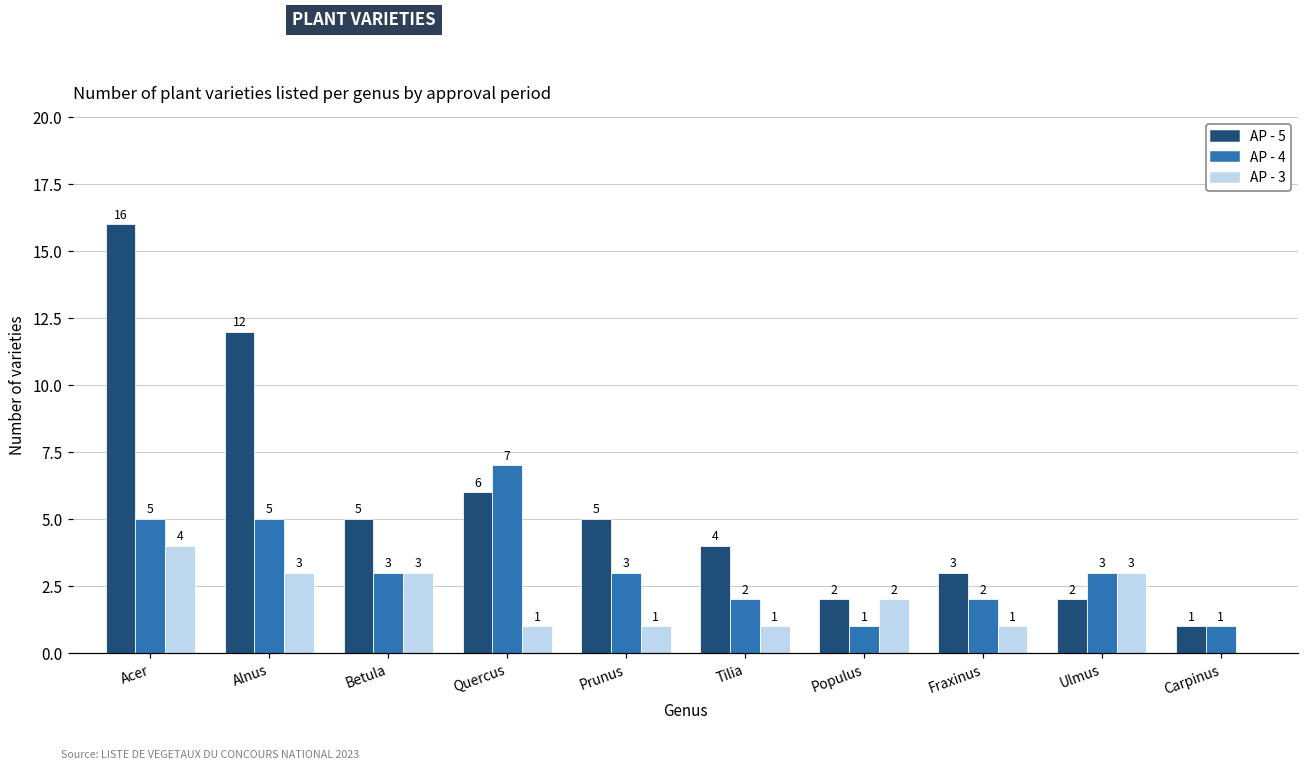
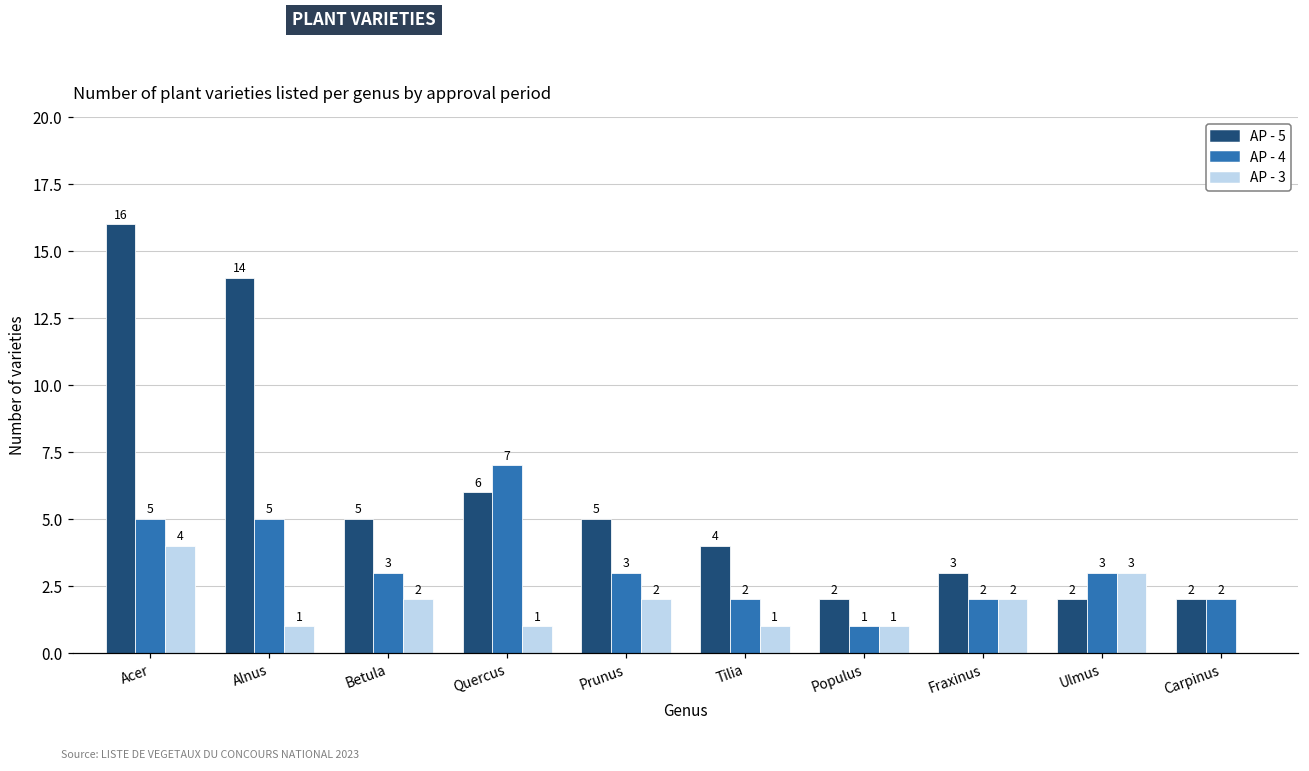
  {
    "AP - 5": {
      "Acer": 16,
-     "Alnus": 12,
+     "Alnus": 14,
      "Betula": 5,
      "Quercus": 6,
      "Prunus": 5,
      "Tilia": 4,
      "Populus": 2,
      "Fraxinus": 3,
      "Ulmus": 2,
-     "Carpinus": 1
+     "Carpinus": 2
    },
    "AP - 4": {
      "Acer": 5,
      "Alnus": 5,
      "Betula": 3,
      "Quercus": 7,
      "Prunus": 3,
      "Tilia": 2,
      "Populus": 1,
      "Fraxinus": 2,
      "Ulmus": 3,
-     "Carpinus": 1
+     "Carpinus": 2
    },
    "AP - 3": {
      "Acer": 4,
-     "Alnus": 3,
-     "Betula": 3,
+     "Alnus": 1,
+     "Betula": 2,
      "Quercus": 1,
-     "Prunus": 1,
+     "Prunus": 2,
      "Tilia": 1,
-     "Populus": 2,
-     "Fraxinus": 1,
+     "Populus": 1,
+     "Fraxinus": 2,
      "Ulmus": 3
    }
  }
